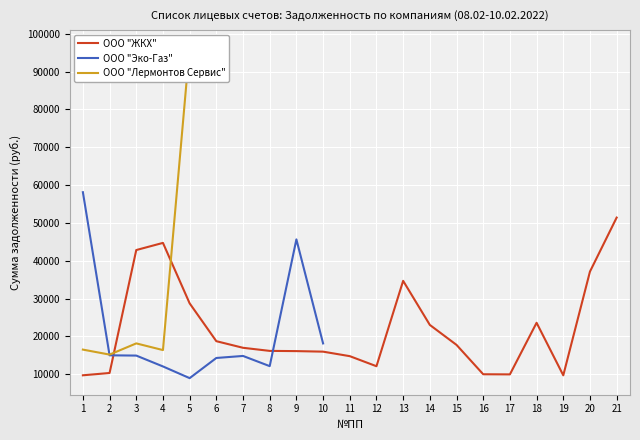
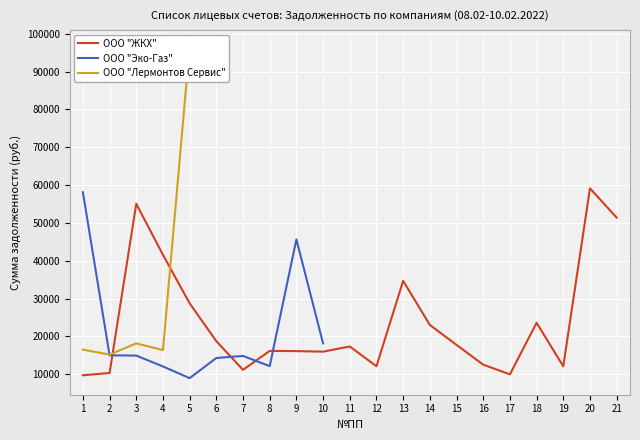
  {
    "ООО \"ЖКХ\"": {
      "1": 10000,
      "2": 10000,
-     "3": 43000,
-     "4": 45000,
+     "3": 55000,
+     "4": 42000,
      "5": 29000,
      "6": 19000,
-     "7": 17000,
+     "7": 11000,
      "8": 16000,
      "9": 16000,
      "10": 16000,
-     "11": 15000,
+     "11": 17000,
      "12": 12000,
      "13": 35000,
      "14": 23000,
      "15": 18000,
-     "16": 10000,
+     "16": 13000,
      "17": 10000,
      "18": 24000,
-     "19": 10000,
-     "20": 37000,
+     "19": 12000,
+     "20": 59000,
      "21": 51000
    },
    "ООО \"Эко-Газ\"": {
      "1": 58000,
      "3": 15000,
      "4": 12000,
      "5": 9000,
      "6": 14000,
      "7": 15000,
      "8": 12000,
      "9": 46000,
      "10": 18000
    },
    "ООО \"Лермонтов Сервис\"": {
      "1": 17000,
      "3": 18000,
      "4": 16000
    }
  }
